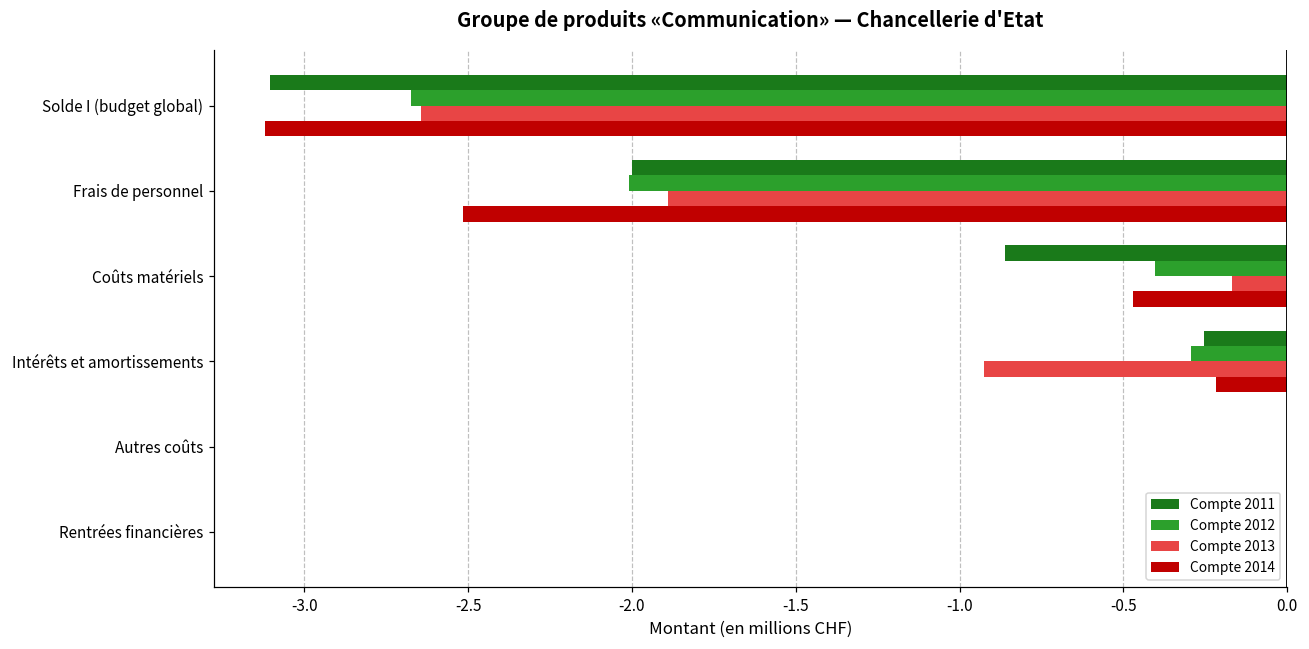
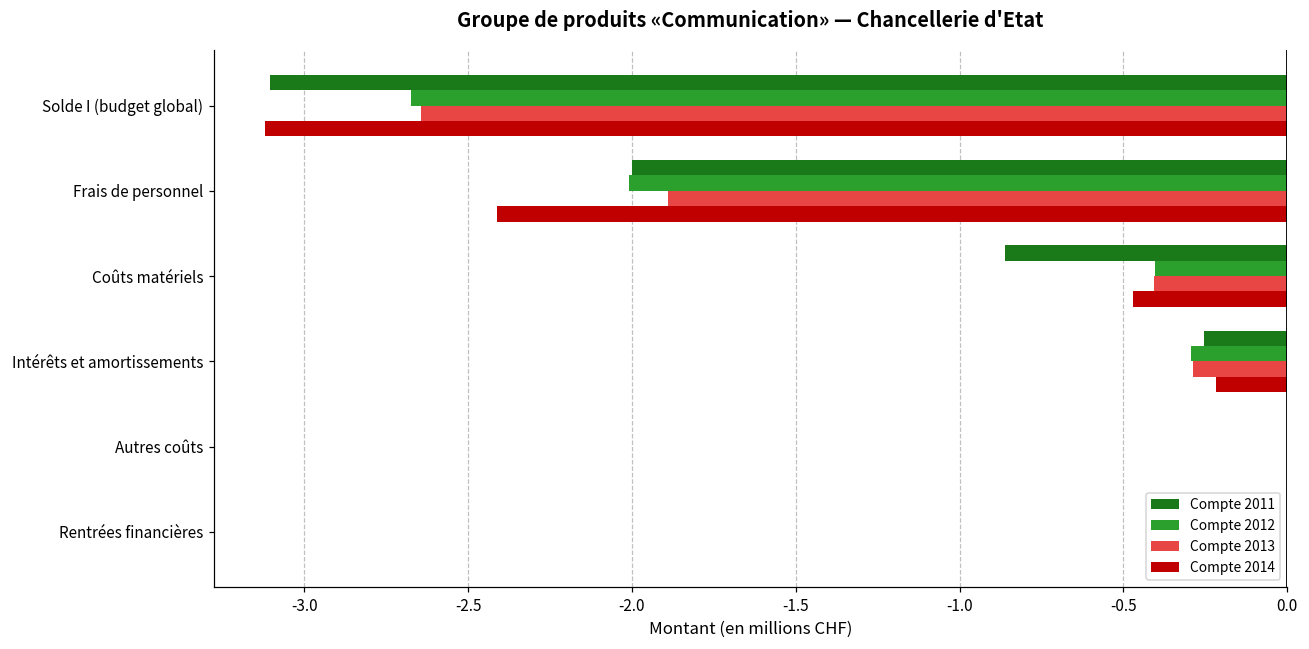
  {
    "Compte 2013": {
      "Solde I (budget global)": -2.64,
      "Frais de personnel": -1.89,
-     "Coûts matériels": -0.17,
-     "Intérêts et amortissements": -0.93,
+     "Coûts matériels": -0.41,
+     "Intérêts et amortissements": -0.29,
      "Autres coûts": 0.00,
      "Rentrées financières": 0.00
    },
    "Compte 2014": {
      "Solde I (budget global)": -3.12,
-     "Frais de personnel": -2.51,
+     "Frais de personnel": -2.41,
      "Coûts matériels": -0.47,
      "Intérêts et amortissements": -0.22,
      "Autres coûts": 0.00,
      "Rentrées financières": 0.00
    }
  }
